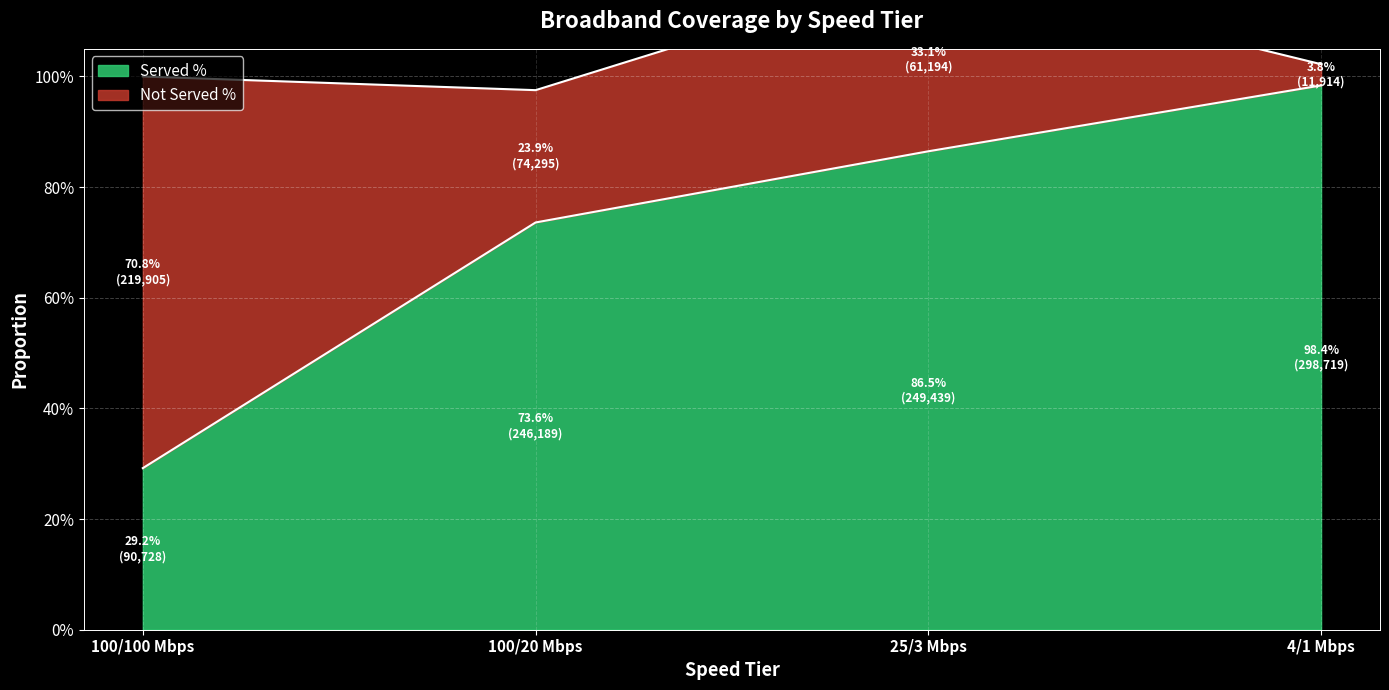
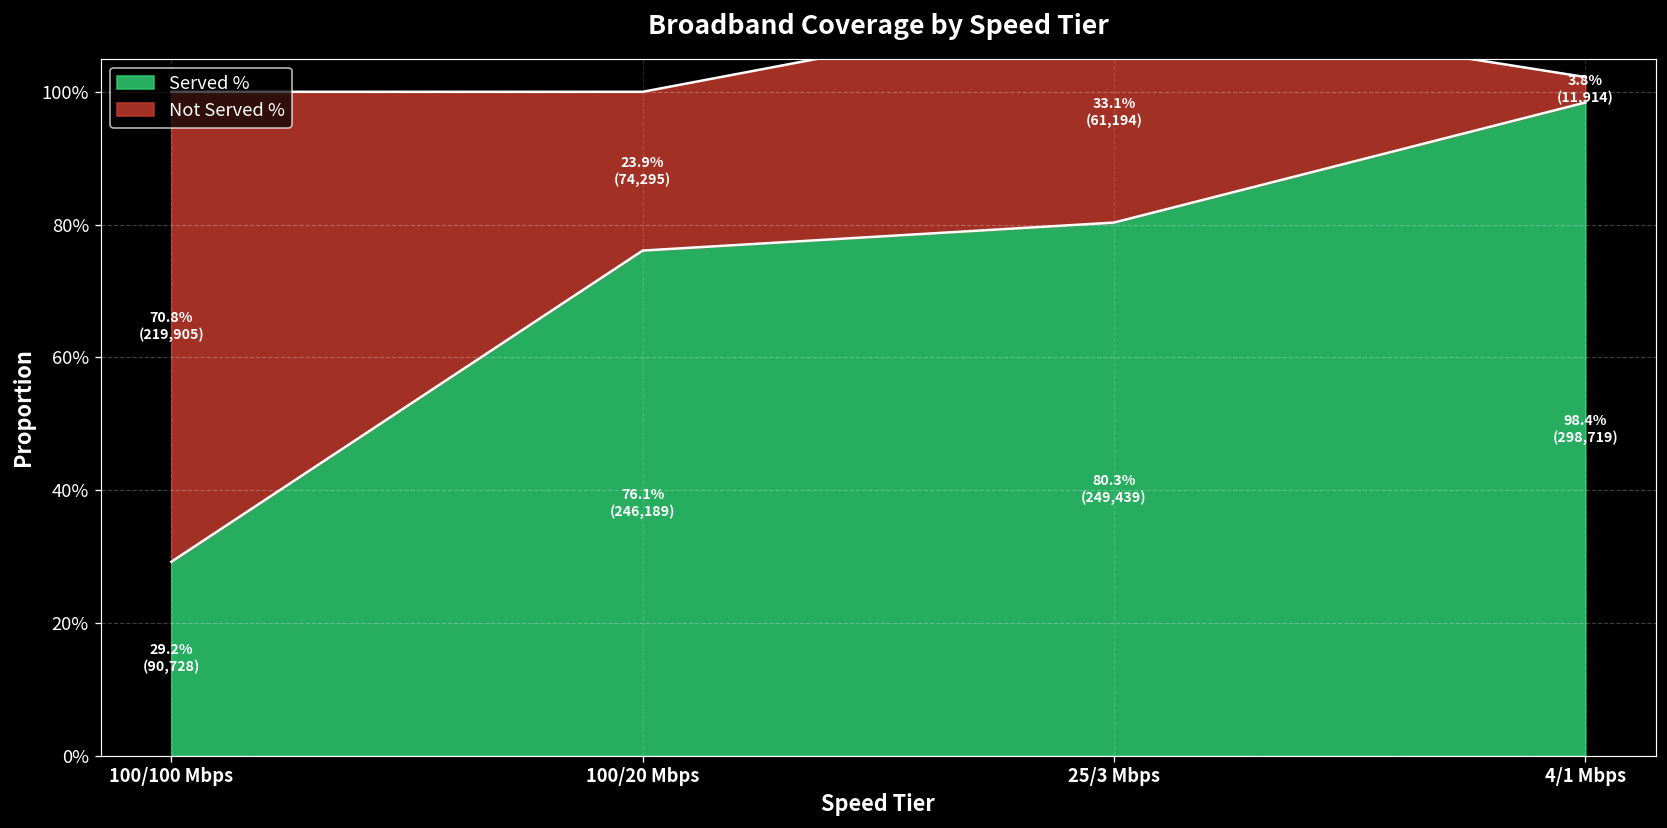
  {
    "Served %": {
-     "100/20 Mbps": "73.6%",
-     "25/3 Mbps": "86.5%"
+     "100/20 Mbps": "76.1%",
+     "25/3 Mbps": "80.3%"
    },
    "Not Served %": {
      "100/20 Mbps": "24%"
    }
  }
